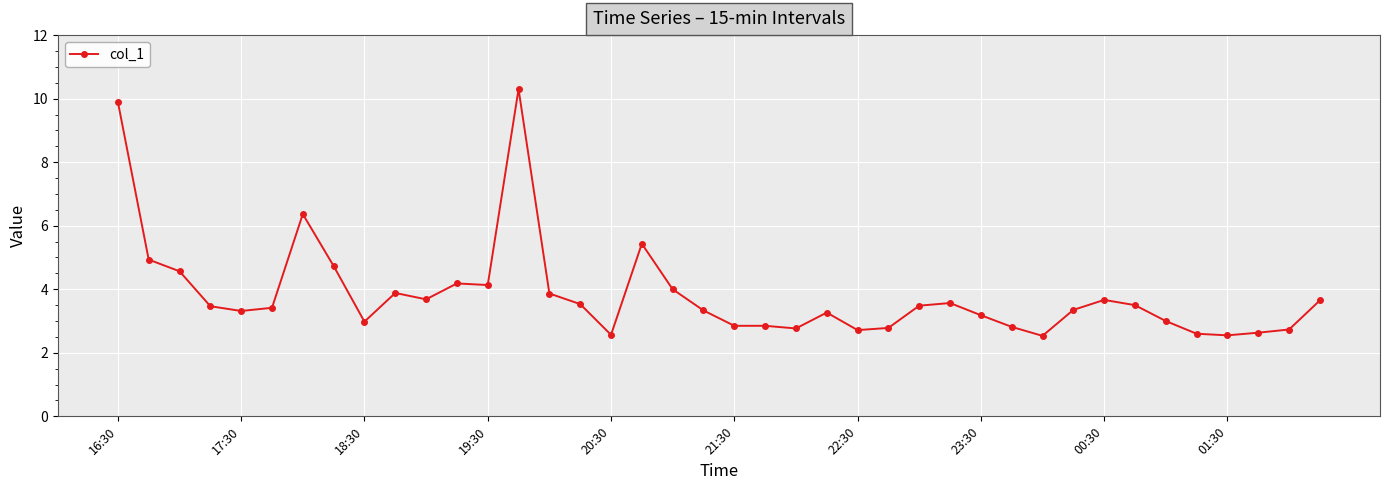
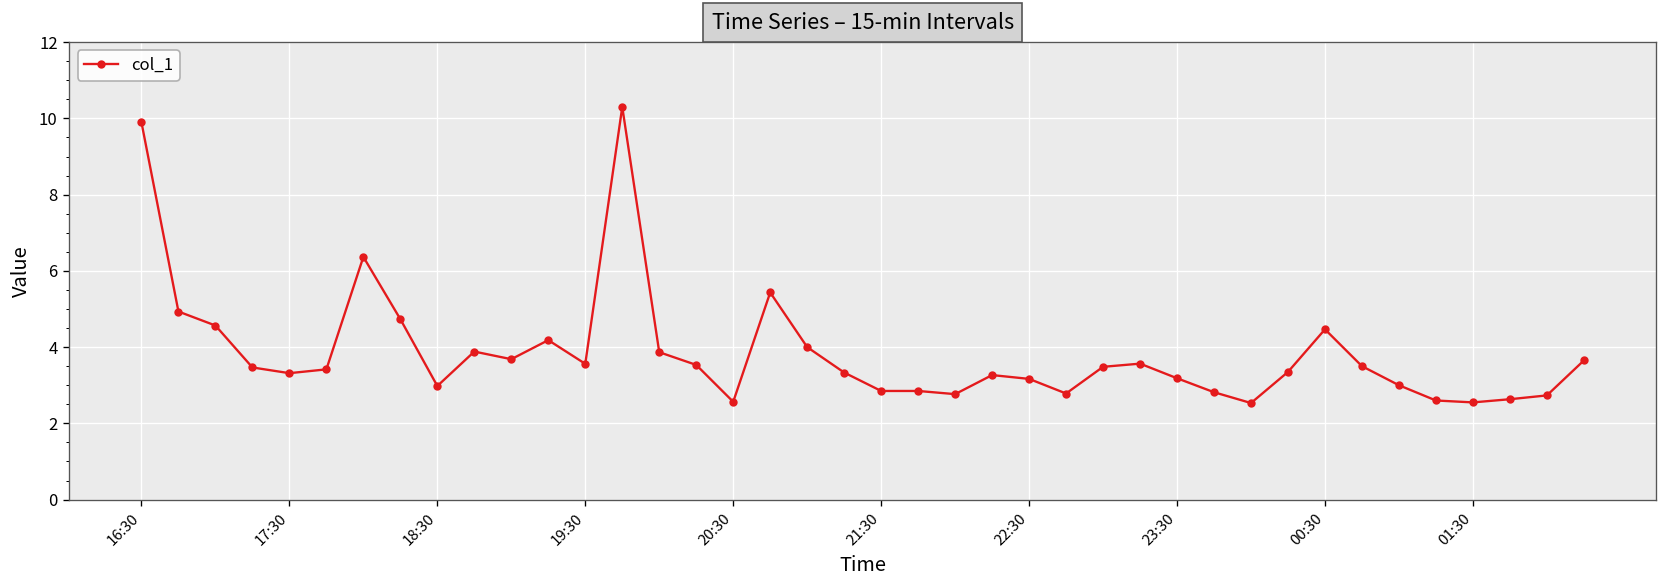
  {
    "16:30": 9.9,
    "17:30": 3.3,
    "18:30": 3.0,
-   "19:30": 4.1,
+   "19:30": 3.6,
    "20:30": 2.6,
    "21:30": 2.9,
-   "22:30": 2.7,
+   "22:30": 3.2,
    "23:30": 3.2,
-   "00:30": 3.7,
+   "00:30": 4.5,
    "01:30": 2.6
  }
